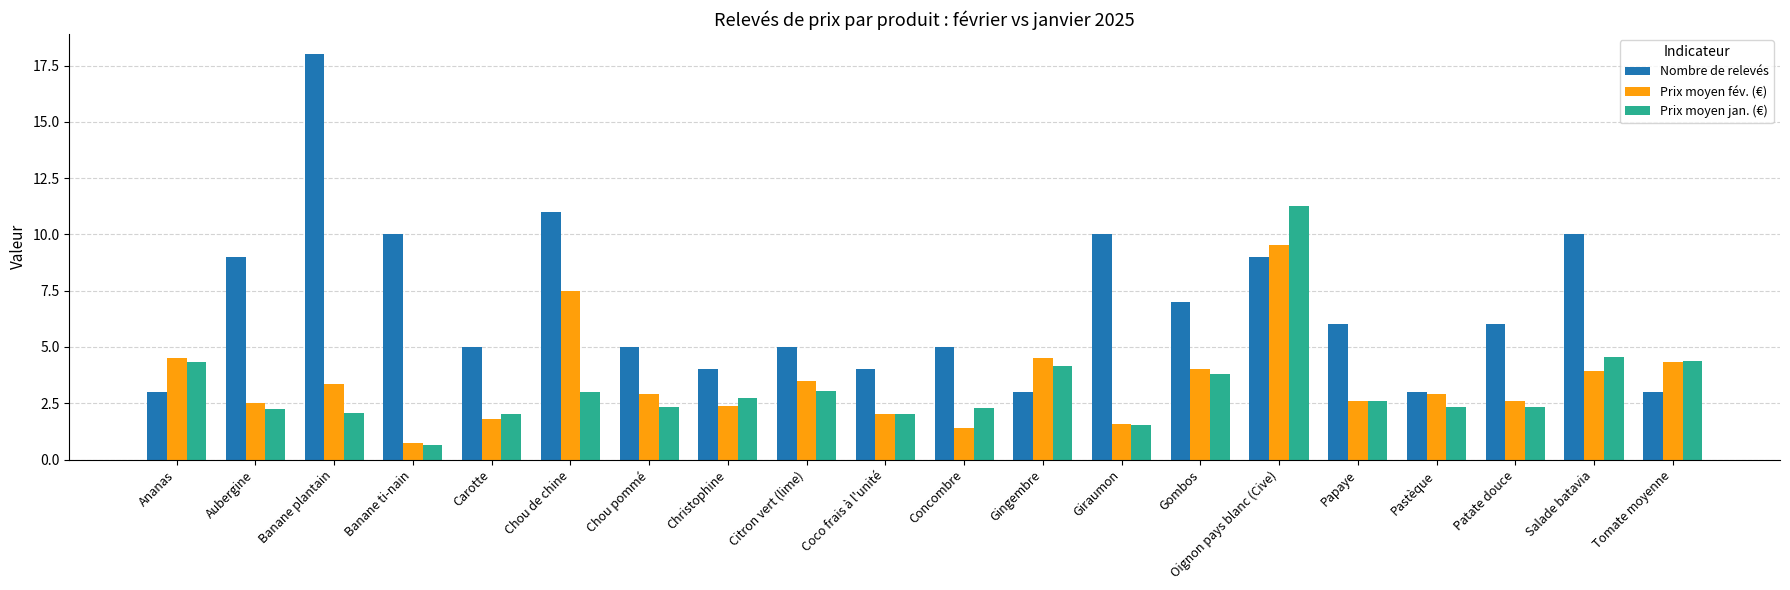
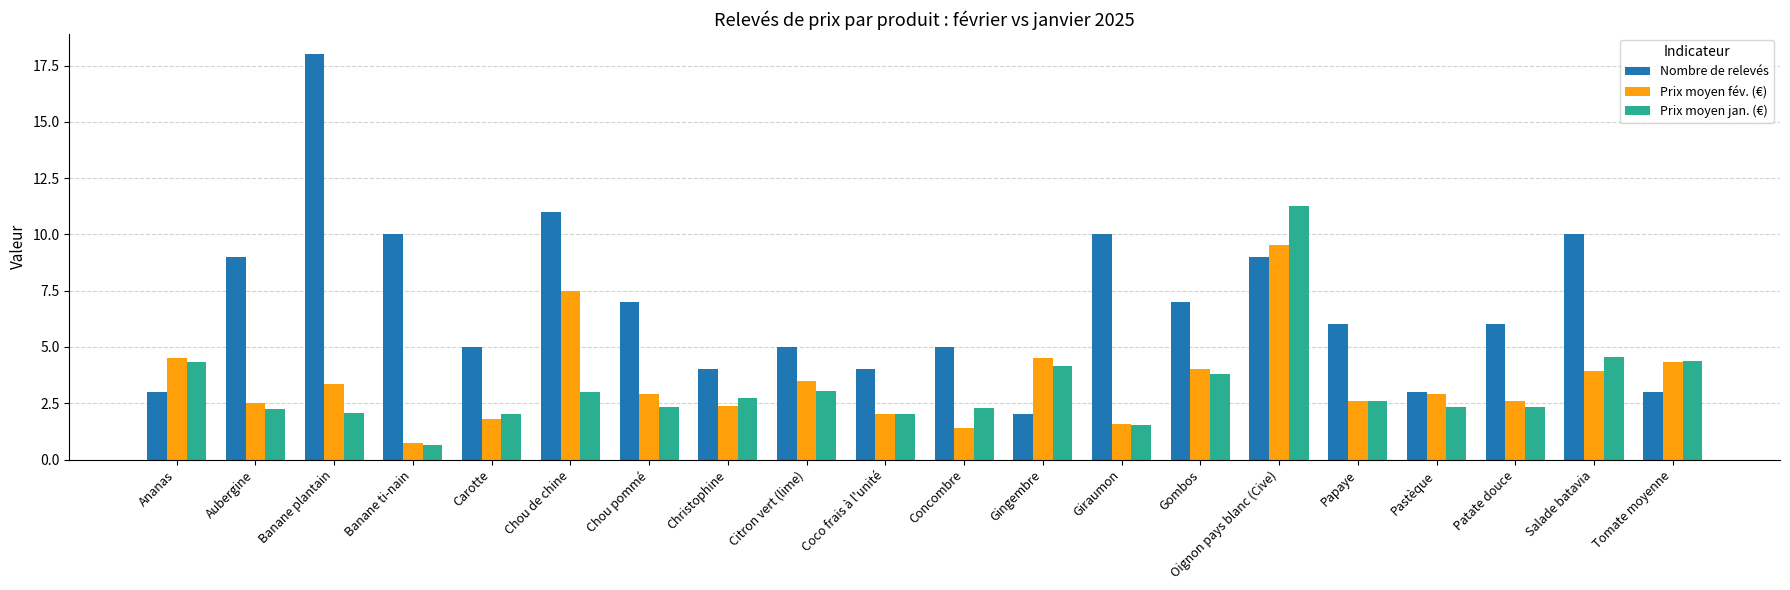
  {
    "Nombre de relevés": {
      "Ananas": 3,
      "Aubergine": 9,
      "Banane plantain": 18,
      "Banane ti-nain": 10,
      "Carotte": 5,
      "Chou de chine": 11,
-     "Chou pommé": 5,
+     "Chou pommé": 7,
      "Christophine": 4,
      "Citron vert (lime)": 5,
      "Coco frais à l'unité": 4,
      "Concombre": 5,
-     "Gingembre": 3,
+     "Gingembre": 2,
      "Giraumon": 10,
      "Gombos": 7,
      "Oignon pays blanc (Cive)": 9,
      "Papaye": 6,
      "Pastèque": 3,
      "Patate douce": 6,
      "Salade batavia": 10,
      "Tomate moyenne": 3
    },
    "Prix moyen fév. (€)": {
      "Ananas": 4.5,
      "Aubergine": 2.5,
      "Banane plantain": 3.4,
      "Banane ti-nain": 0.7,
      "Carotte": 1.8,
      "Chou de chine": 7.5,
      "Chou pommé": 3,
      "Christophine": 2.4,
      "Citron vert (lime)": 3.5,
      "Coco frais à l'unité": 2,
      "Concombre": 1.4,
      "Gingembre": 4.5,
      "Giraumon": 1.6,
      "Gombos": 4,
      "Oignon pays blanc (Cive)": 9.5,
      "Papaye": 2.6,
      "Pastèque": 3,
      "Patate douce": 2.6,
      "Salade batavia": 4,
      "Tomate moyenne": 4.3
    },
    "Prix moyen jan. (€)": {
      "Ananas": 4.3,
      "Aubergine": 2.3,
      "Banane plantain": 2,
      "Banane ti-nain": 0.7,
      "Carotte": 2,
      "Chou de chine": 3,
      "Chou pommé": 2.4,
      "Christophine": 2.8,
      "Citron vert (lime)": 3,
      "Coco frais à l'unité": 2,
      "Concombre": 2.3,
      "Gingembre": 4.2,
      "Giraumon": 1.6,
      "Gombos": 3.8,
      "Oignon pays blanc (Cive)": 11.3,
      "Papaye": 2.6,
      "Pastèque": 2.3,
      "Patate douce": 2.3,
      "Salade batavia": 4.6,
      "Tomate moyenne": 4.4
    }
  }
